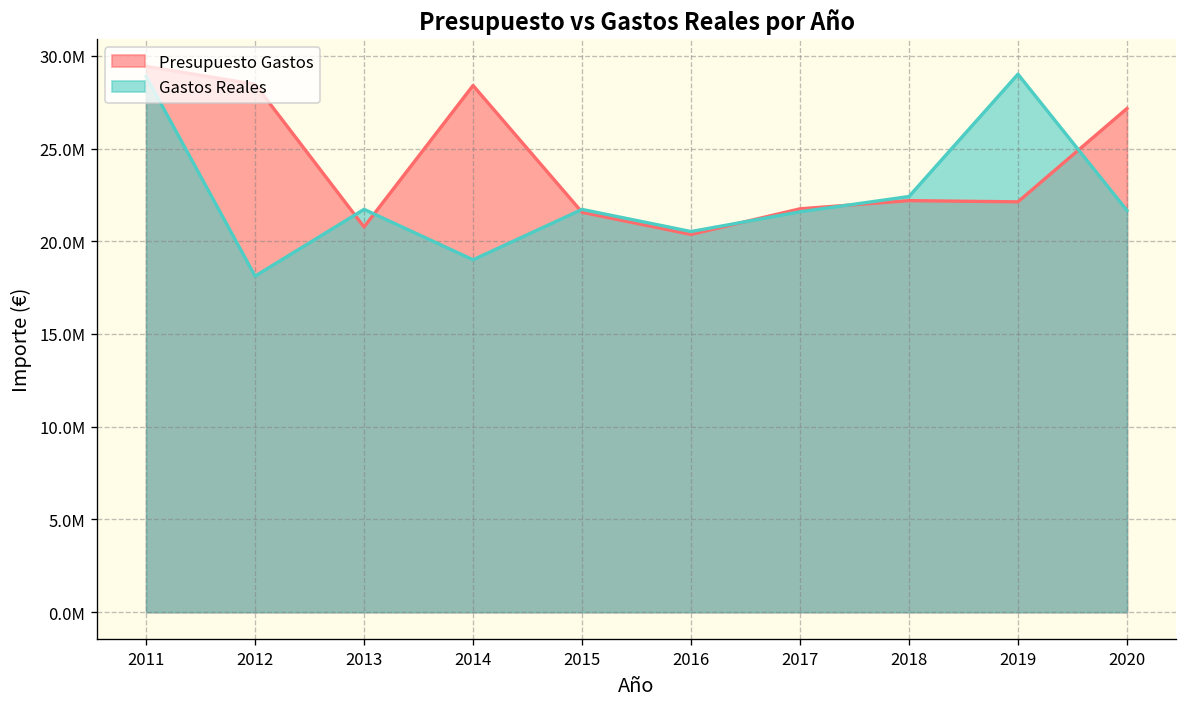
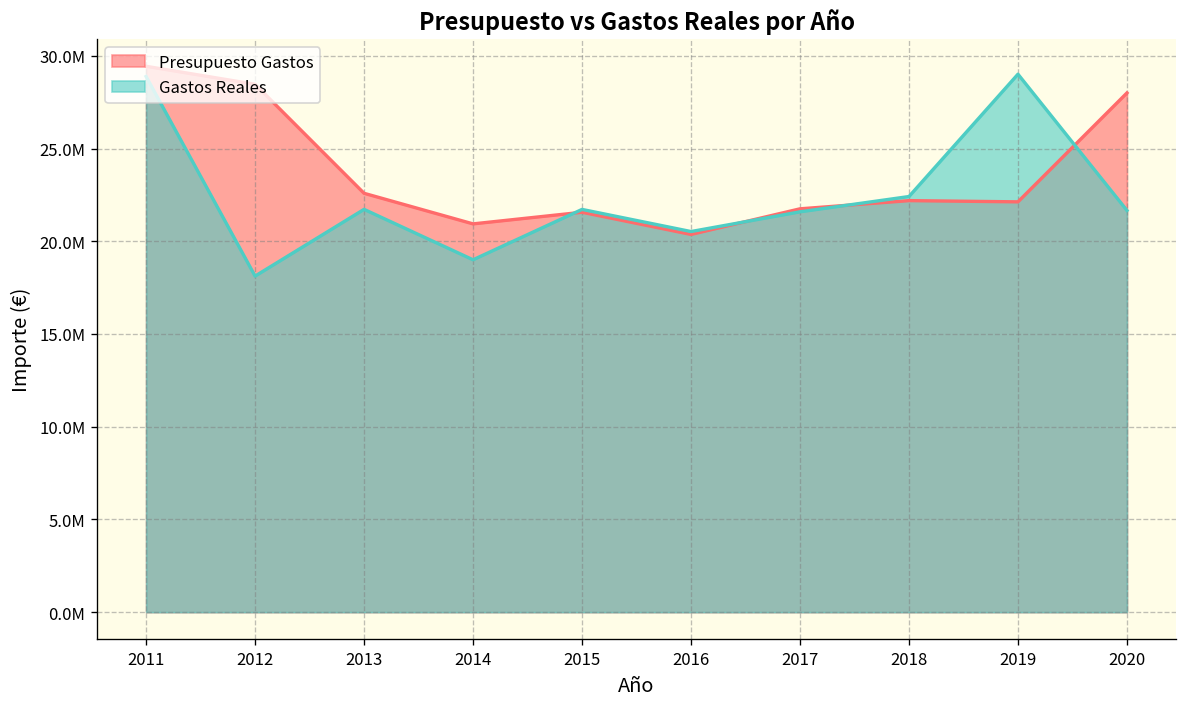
  {
    "Presupuesto Gastos": {
-     "2013": 20800000,
-     "2014": 28400000,
+     "2013": 22600000,
+     "2014": 20900000,
      "2017": 21700000,
      "2018": 22200000,
      "2019": 22100000,
-     "2020": 27200000
+     "2020": 28000000
    },
    "Gastos Reales": {
      "2012": 18100000,
      "2013": 21700000,
      "2014": 19000000,
      "2017": 21600000,
      "2018": 22400000,
      "2019": 29000000,
      "2020": 21700000
    }
  }
